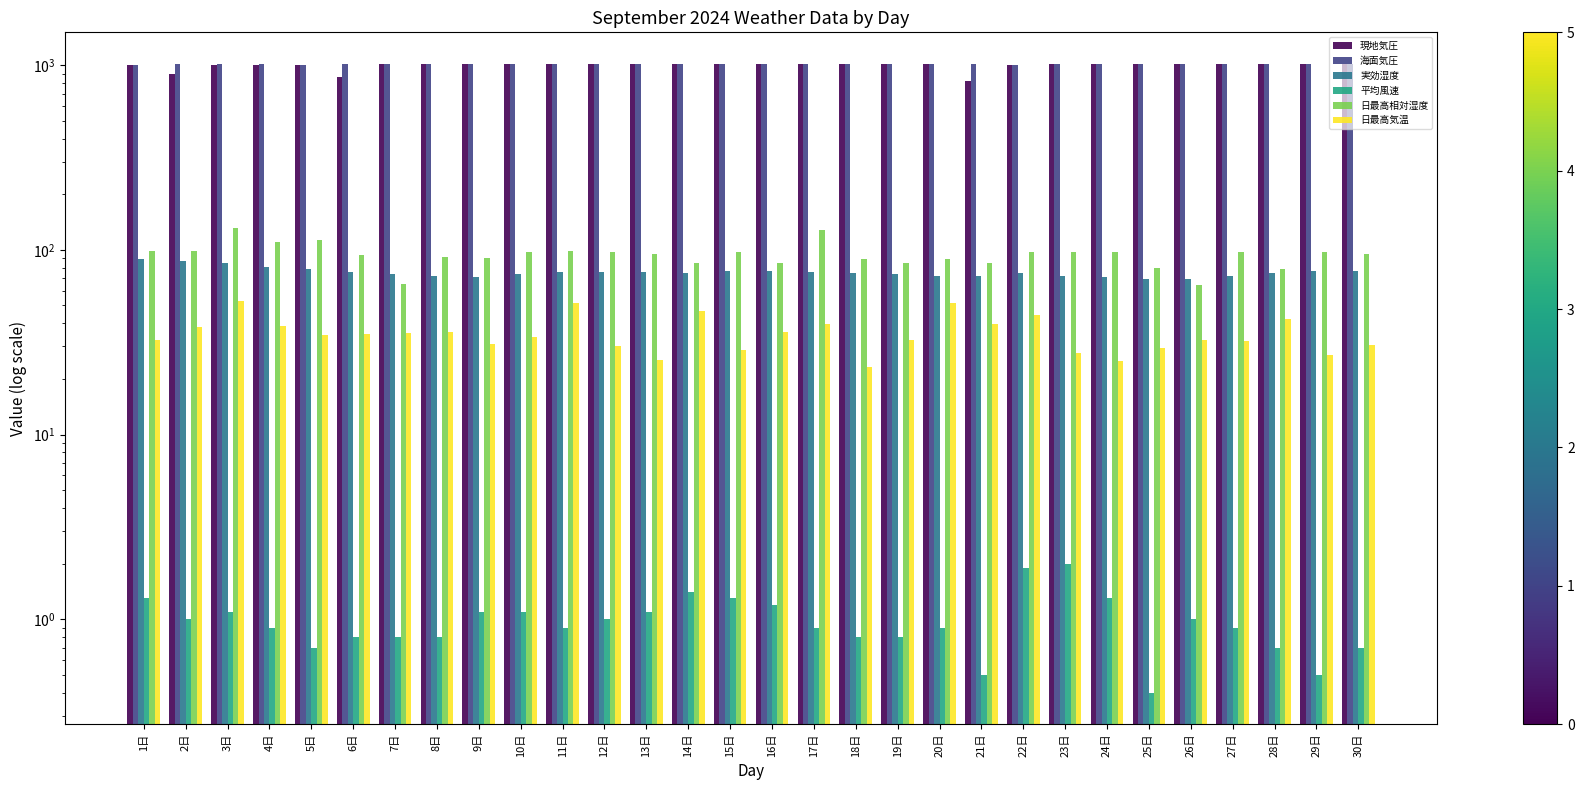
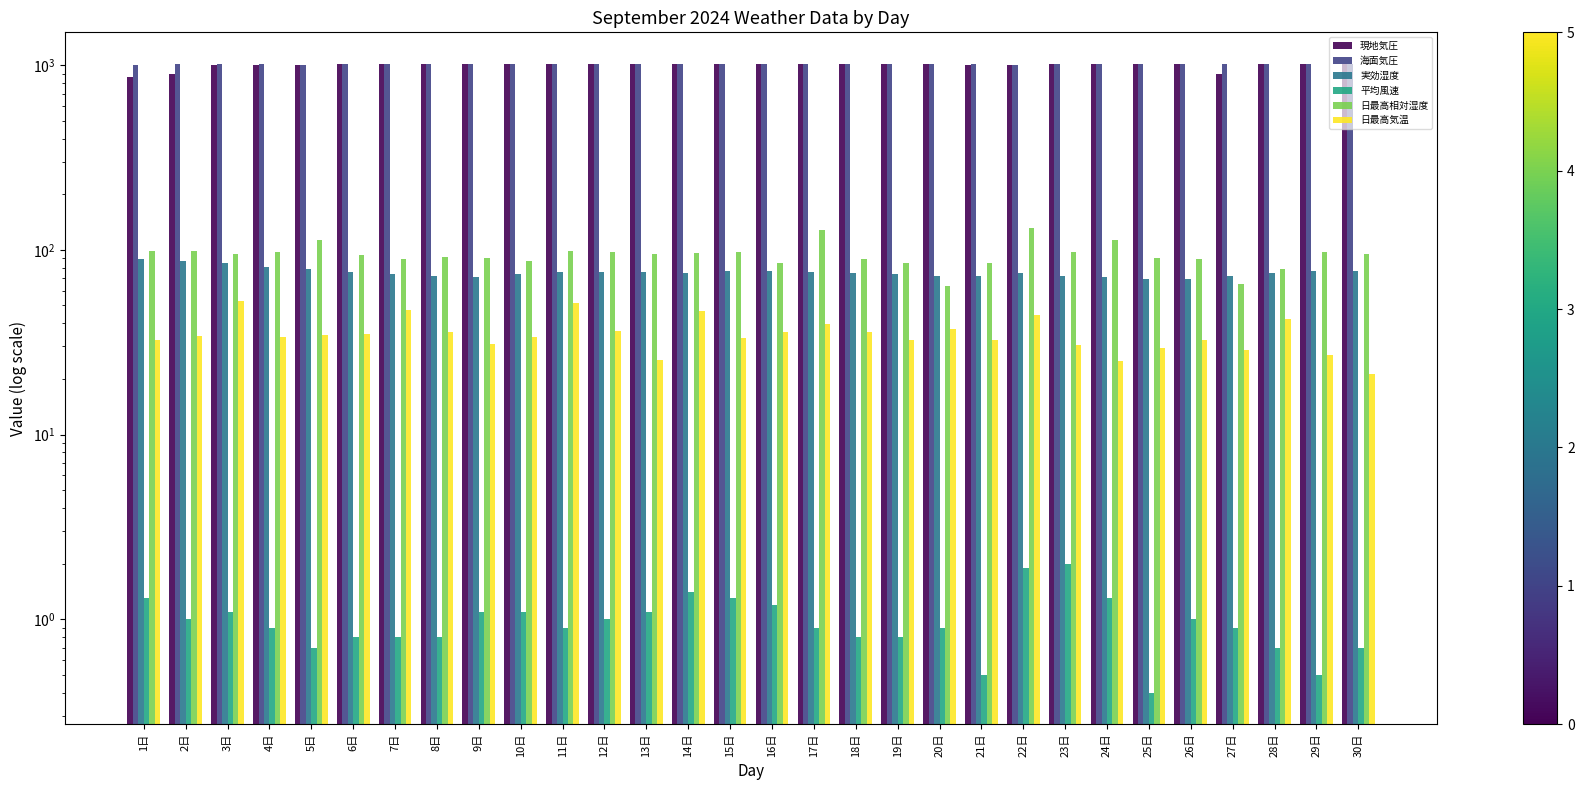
  {
    "現地気圧": {
-     "1日": 1000,
+     "1日": 900,
      "2日": 900,
      "3日": 1000,
      "4日": 1000,
      "5日": 1000,
-     "6日": 900,
+     "6日": 1000,
      "7日": 1000,
      "8日": 1000,
      "9日": 1000,
      "10日": 1000,
      "11日": 1000,
      "12日": 1000,
      "13日": 1000,
      "14日": 1000,
      "15日": 1000,
      "16日": 1000,
      "17日": 1000,
      "18日": 1000,
      "19日": 1000,
      "20日": 1000,
-     "21日": 800,
+     "21日": 1000,
      "22日": 1000,
      "23日": 1000,
      "24日": 1000,
      "25日": 1000,
      "26日": 1000,
-     "27日": 1000,
+     "27日": 900,
      "28日": 1000,
      "29日": 1000
    },
    "日最高相対湿度": {
      "1日": 100,
      "2日": 100,
-     "3日": 130,
-     "4日": 110,
+     "3日": 100,
+     "4日": 100,
      "5日": 110,
      "6日": 90,
-     "7日": 65,
+     "7日": 90,
      "8日": 90,
      "9日": 90,
-     "10日": 100,
+     "10日": 90,
      "11日": 100,
      "12日": 100,
      "13日": 100,
-     "14日": 90,
+     "14日": 100,
      "15日": 100,
      "16日": 90,
      "17日": 130,
      "18日": 90,
      "19日": 90,
-     "20日": 90,
+     "20日": 64,
      "21日": 90,
-     "22日": 100,
+     "22日": 130,
      "23日": 100,
-     "24日": 100,
-     "25日": 80,
-     "26日": 65,
-     "27日": 100,
+     "24日": 110,
+     "25日": 90,
+     "26日": 90,
+     "27日": 65,
      "28日": 79,
      "29日": 100,
      "30日": 100
    },
    "日最高気温": {
      "1日": 32,
-     "2日": 38,
+     "2日": 34,
      "3日": 53,
-     "4日": 39,
+     "4日": 34,
      "5日": 35,
      "6日": 35,
-     "7日": 35,
+     "7日": 47,
      "8日": 36,
      "9日": 31,
      "10日": 34,
      "11日": 52,
-     "12日": 30,
+     "12日": 36,
      "13日": 25,
      "14日": 47,
-     "15日": 29,
+     "15日": 33,
      "16日": 36,
      "17日": 40,
-     "18日": 23,
+     "18日": 36,
      "19日": 32,
-     "20日": 52,
-     "21日": 40,
+     "20日": 38,
+     "21日": 33,
      "22日": 45,
-     "23日": 28,
+     "23日": 31,
      "24日": 25,
      "25日": 30,
      "26日": 32,
-     "27日": 32,
+     "27日": 29,
      "28日": 42,
      "29日": 27,
-     "30日": 31
+     "30日": 21
    }
  }
